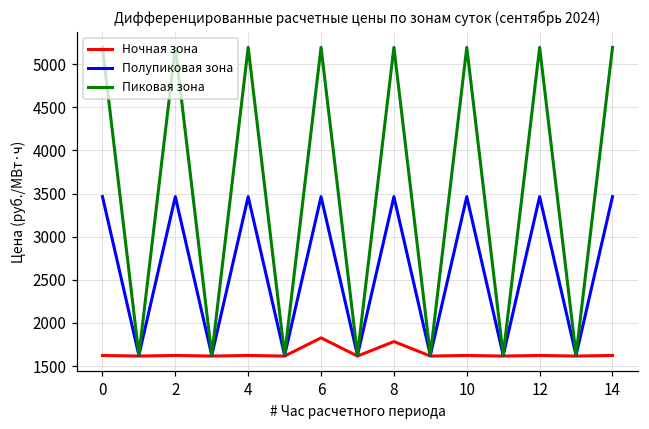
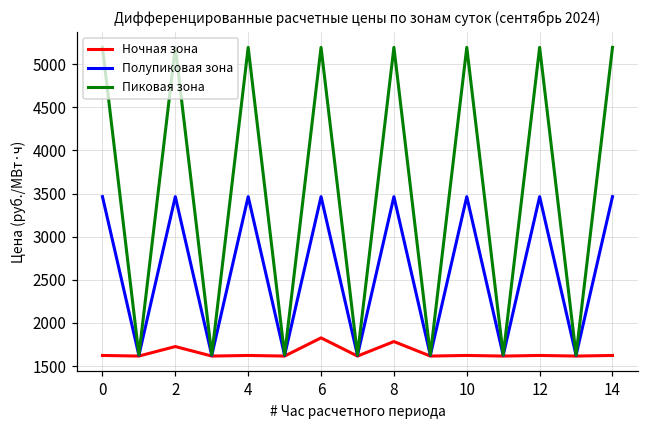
  {
    "Ночная зона": {
      "0": 1600,
-     "2": 1600,
+     "2": 1700,
      "4": 1600,
      "6": 1800,
      "8": 1800,
      "10": 1600,
      "12": 1600,
      "14": 1600
    },
    "Полупиковая зона": {
      "0": 3500,
      "2": 3500,
      "4": 3500,
      "6": 3500,
      "8": 3500,
      "10": 3500,
      "12": 3500,
      "14": 3500
    },
    "Пиковая зона": {
      "4": 5200,
      "6": 5200,
      "8": 5200,
      "10": 5200,
      "12": 5200,
      "14": 5200
    }
  }
